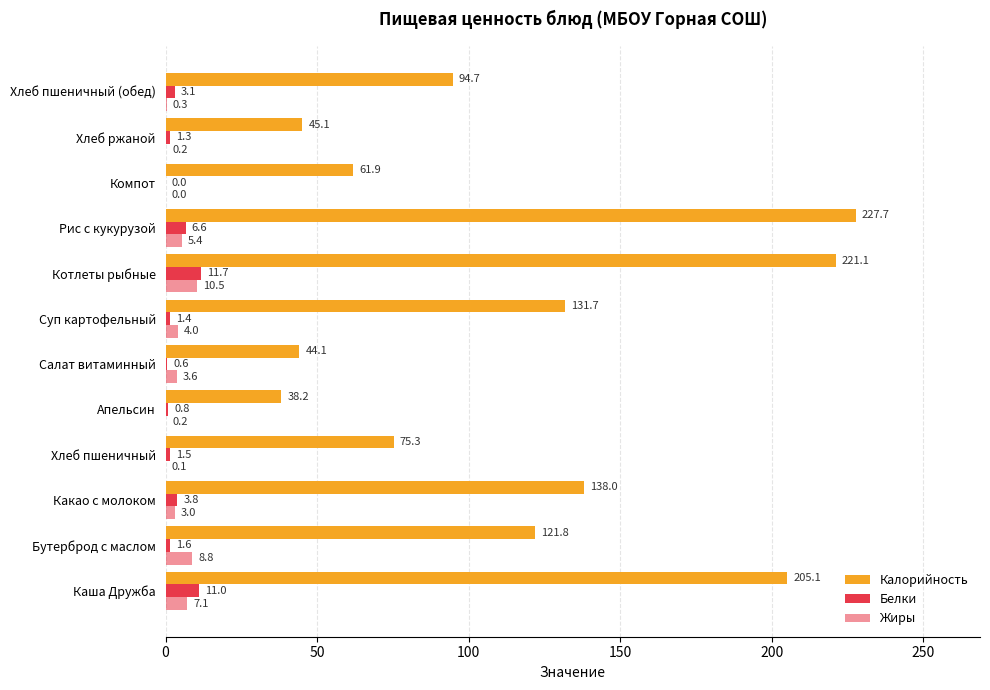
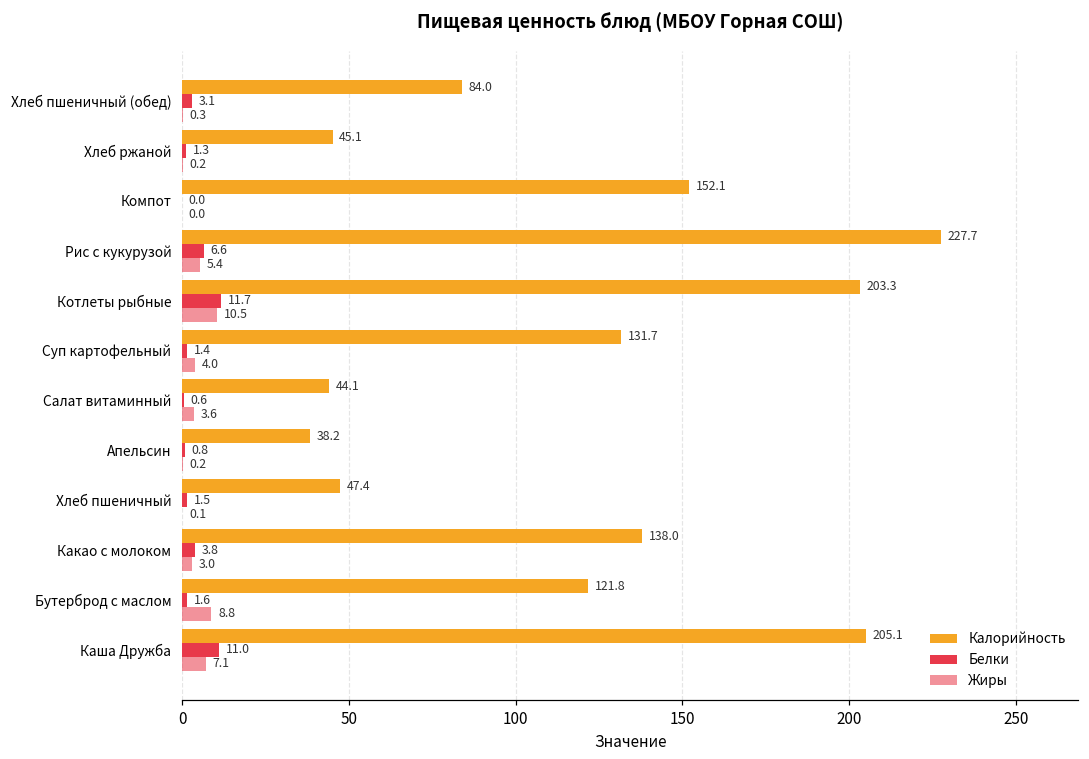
  {
    "Калорийность": {
-     "Хлеб пшеничный (обед)": 94.7,
+     "Хлеб пшеничный (обед)": 84.0,
      "Хлеб ржаной": 45.1,
-     "Компот": 61.9,
+     "Компот": 152.1,
      "Рис с кукурузой": 227.7,
-     "Котлеты рыбные": 221.1,
+     "Котлеты рыбные": 203.3,
      "Суп картофельный": 131.7,
      "Салат витаминный": 44.1,
      "Апельсин": 38.2,
-     "Хлеб пшеничный": 75.3,
+     "Хлеб пшеничный": 47.4,
      "Какао с молоком": 138.0,
      "Бутерброд с маслом": 121.8,
      "Каша Дружба": 205.1
    }
  }
